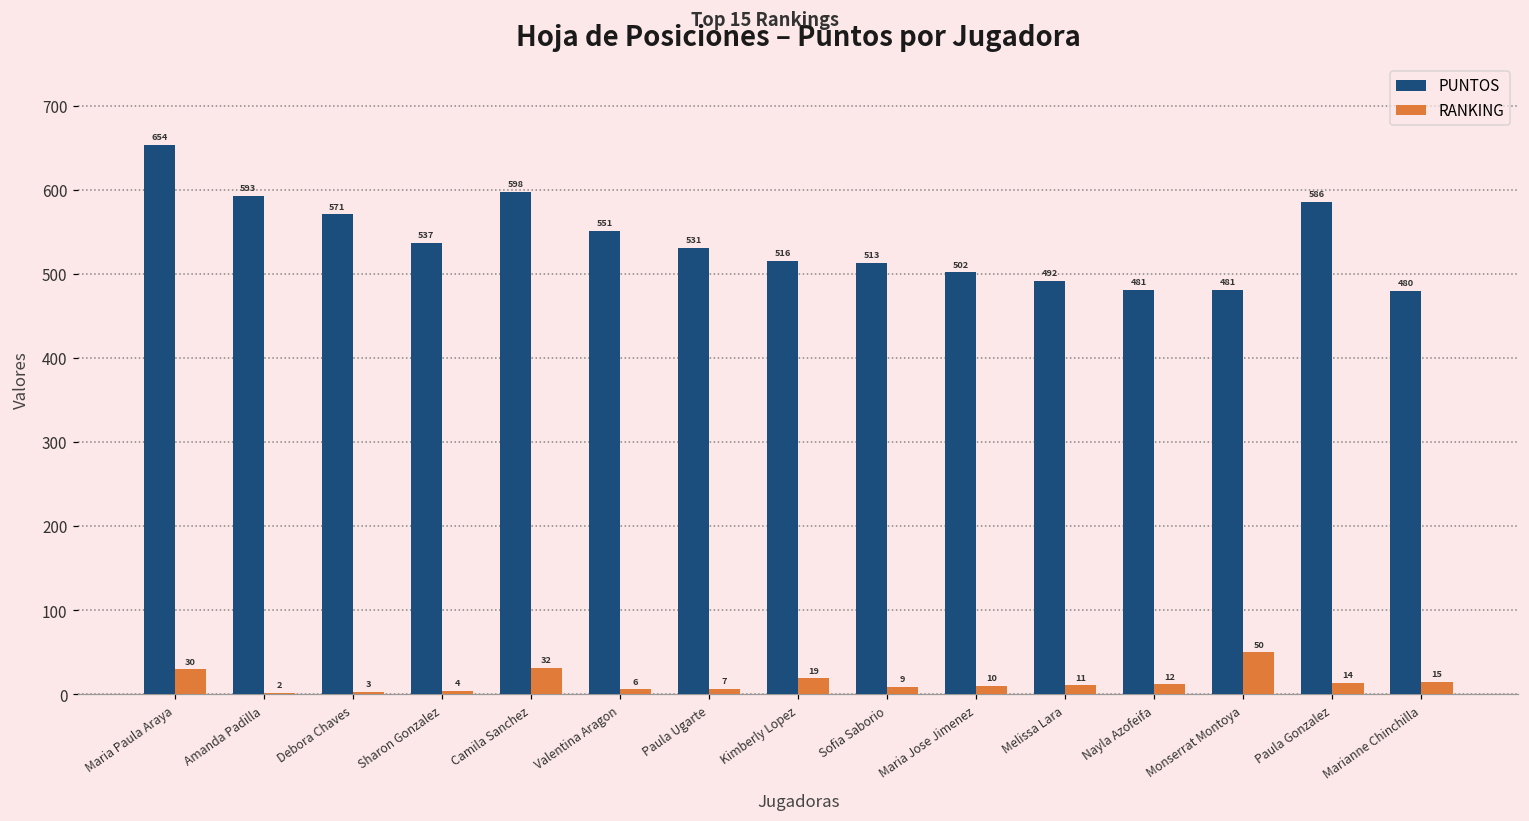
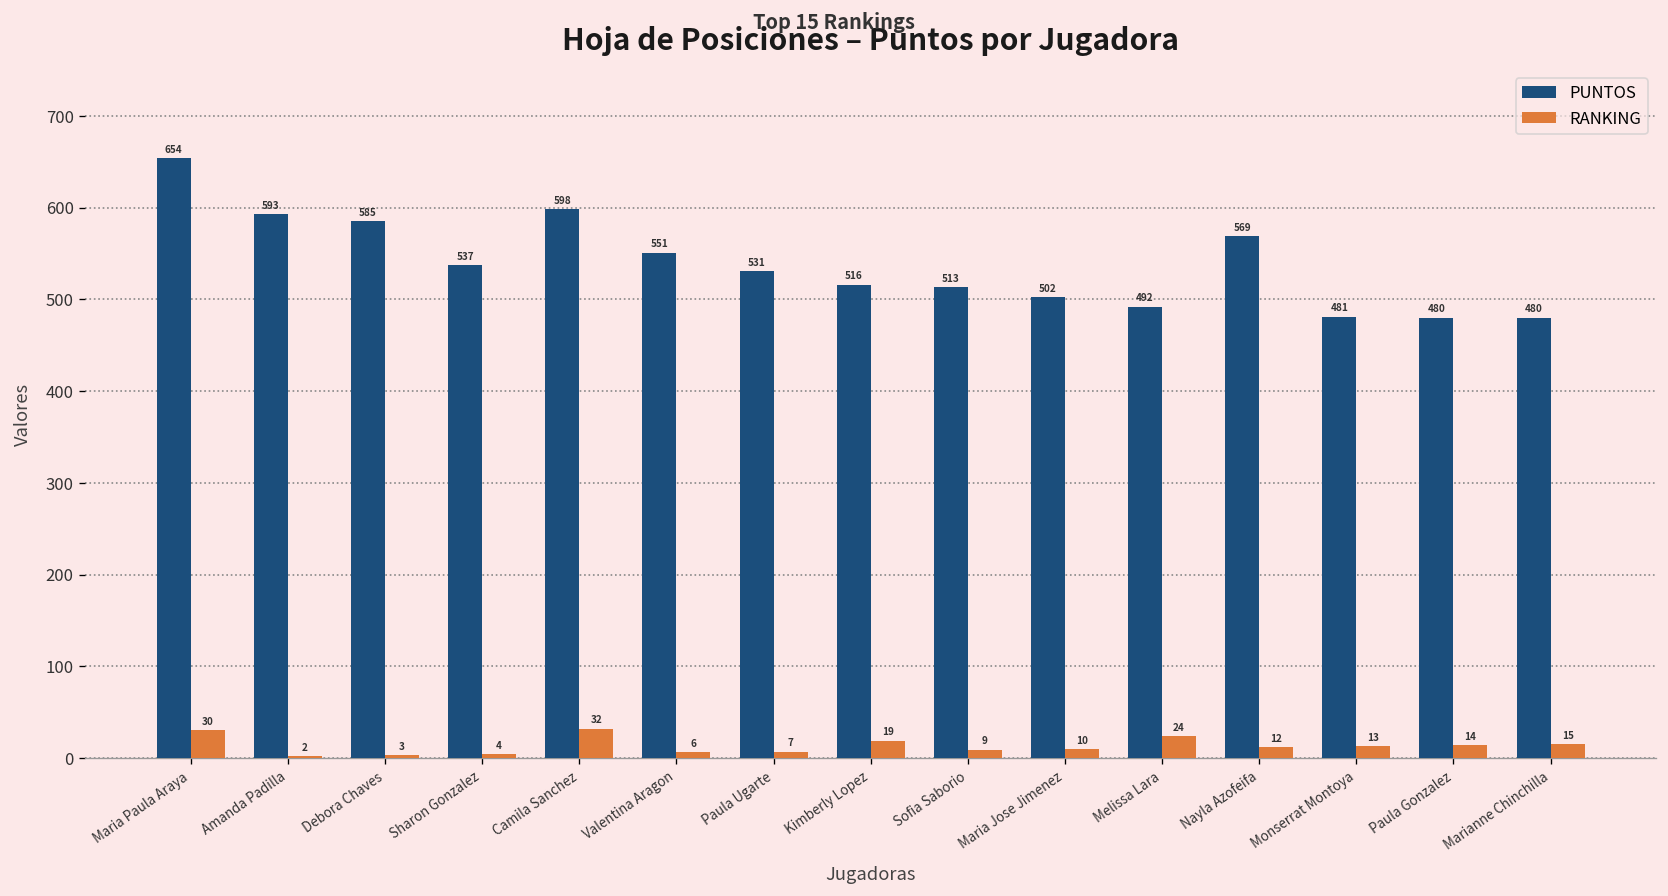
  {
    "PUNTOS": {
      "Maria Paula Araya": 654,
      "Amanda Padilla": 593,
-     "Debora Chaves": 571,
+     "Debora Chaves": 585,
      "Sharon Gonzalez": 537,
      "Camila Sanchez": 598,
      "Valentina Aragon": 551,
      "Paula Ugarte": 531,
      "Kimberly Lopez": 516,
      "Sofia Saborio": 513,
      "Maria Jose Jimenez": 502,
      "Melissa Lara": 492,
-     "Nayla Azofeifa": 481,
+     "Nayla Azofeifa": 569,
      "Monserrat Montoya": 481,
-     "Paula Gonzalez": 586,
+     "Paula Gonzalez": 480,
      "Marianne Chinchilla": 480
    },
    "RANKING": {
      "Maria Paula Araya": 30,
      "Amanda Padilla": 2,
      "Debora Chaves": 3,
      "Sharon Gonzalez": 4,
      "Camila Sanchez": 32,
      "Valentina Aragon": 6,
      "Paula Ugarte": 7,
      "Kimberly Lopez": 19,
      "Sofia Saborio": 9,
      "Maria Jose Jimenez": 10,
-     "Melissa Lara": 11,
+     "Melissa Lara": 24,
      "Nayla Azofeifa": 12,
-     "Monserrat Montoya": 50,
+     "Monserrat Montoya": 13,
      "Paula Gonzalez": 14,
      "Marianne Chinchilla": 15
    }
  }
